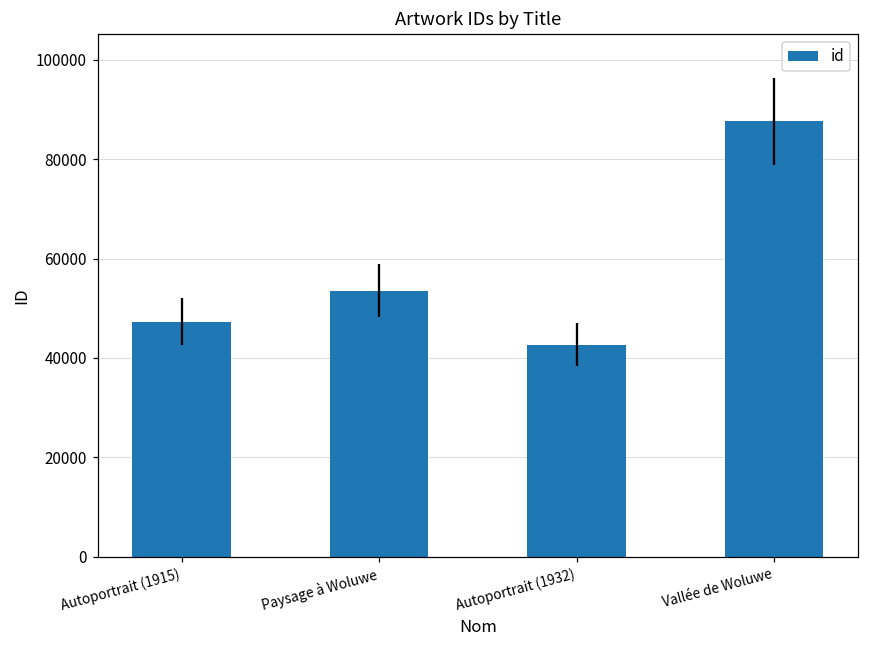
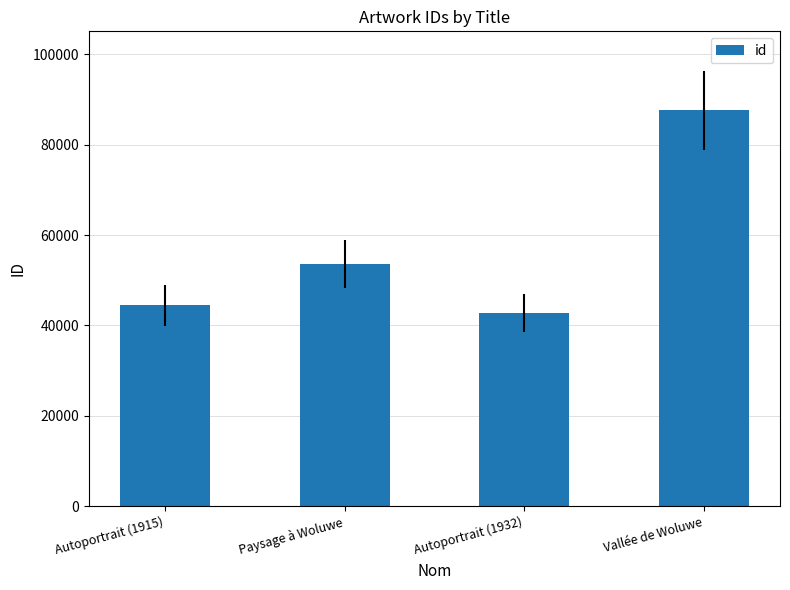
  {
-   "Autoportrait (1915)": 47000,
+   "Autoportrait (1915)": 44000,
    "Paysage à Woluwe": 54000,
    "Autoportrait (1932)": 43000,
    "Vallée de Woluwe": 88000
  }
